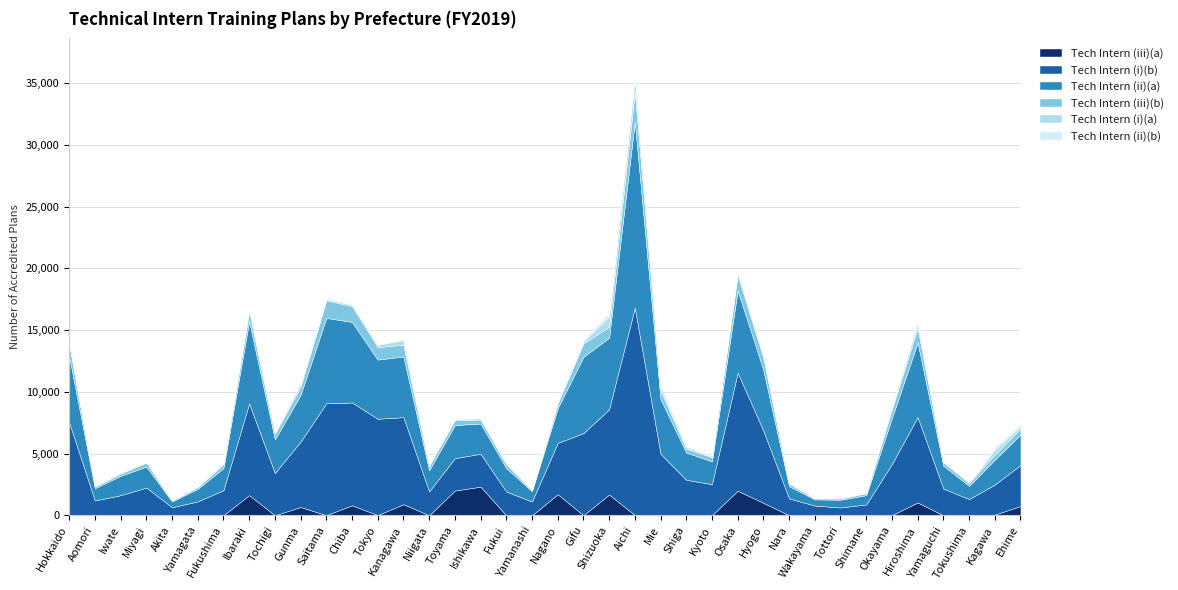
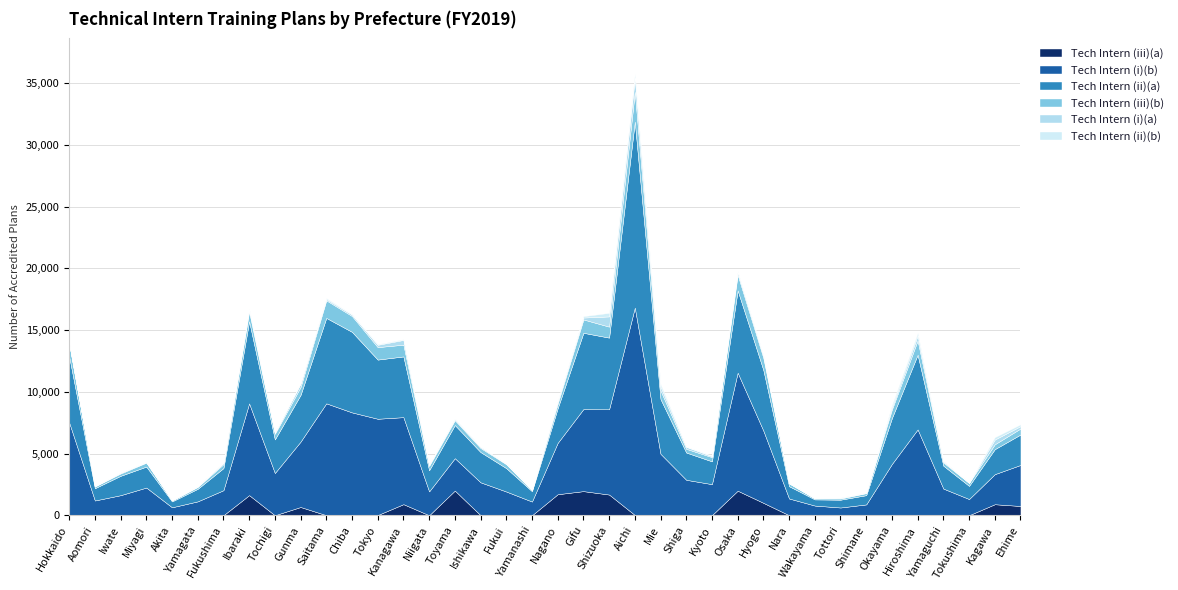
  {
    "Tech Intern (iii)(a)": {
-     "Chiba": "800",
-     "Ishikawa": "2,300",
-     "Gifu": "0",
-     "Hiroshima": "1,000",
-     "Kagawa": "100"
+     "Chiba": "0",
+     "Ishikawa": "0",
+     "Gifu": "2,000",
+     "Hiroshima": "0",
+     "Kagawa": "900"
    }
  }
